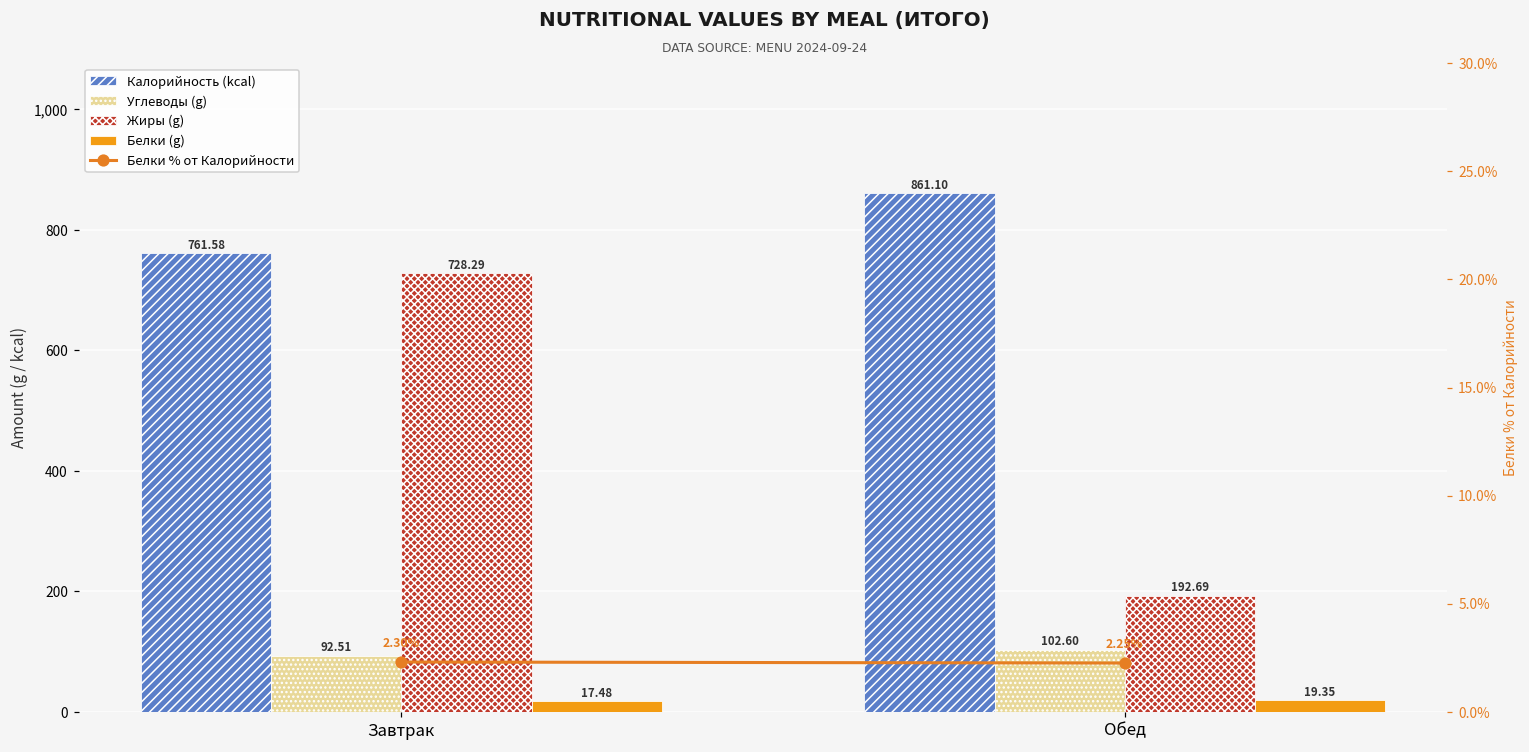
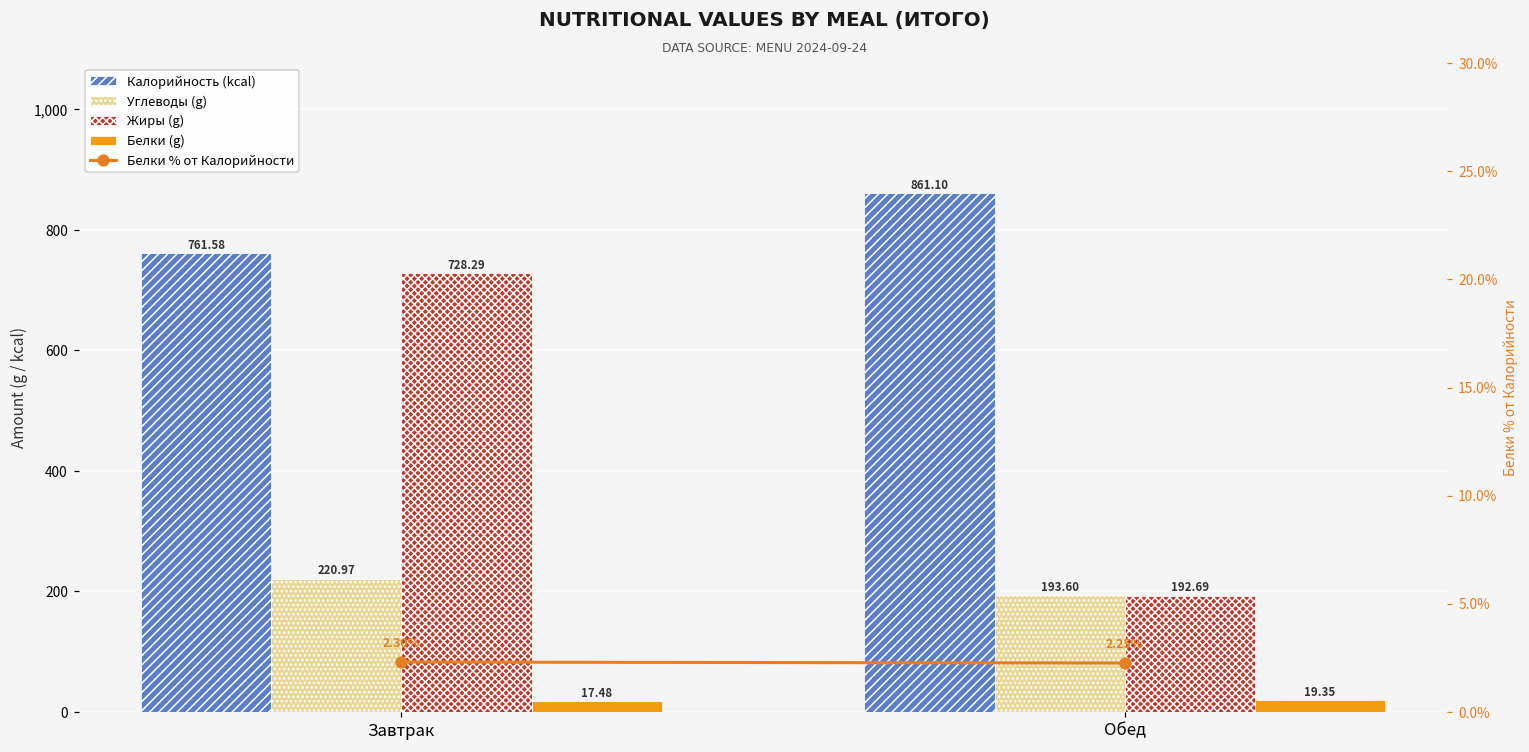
  {
    "Калорийность (kcal)": {
      "Завтрак": 761.58,
      "Обед": 861.10
    },
    "Углеводы (g)": {
-     "Завтрак": 92.51,
-     "Обед": 102.60
+     "Завтрак": 220.97,
+     "Обед": 193.60
    },
    "Жиры (g)": {
      "Завтрак": 728.29,
      "Обед": 192.69
    }
  }
